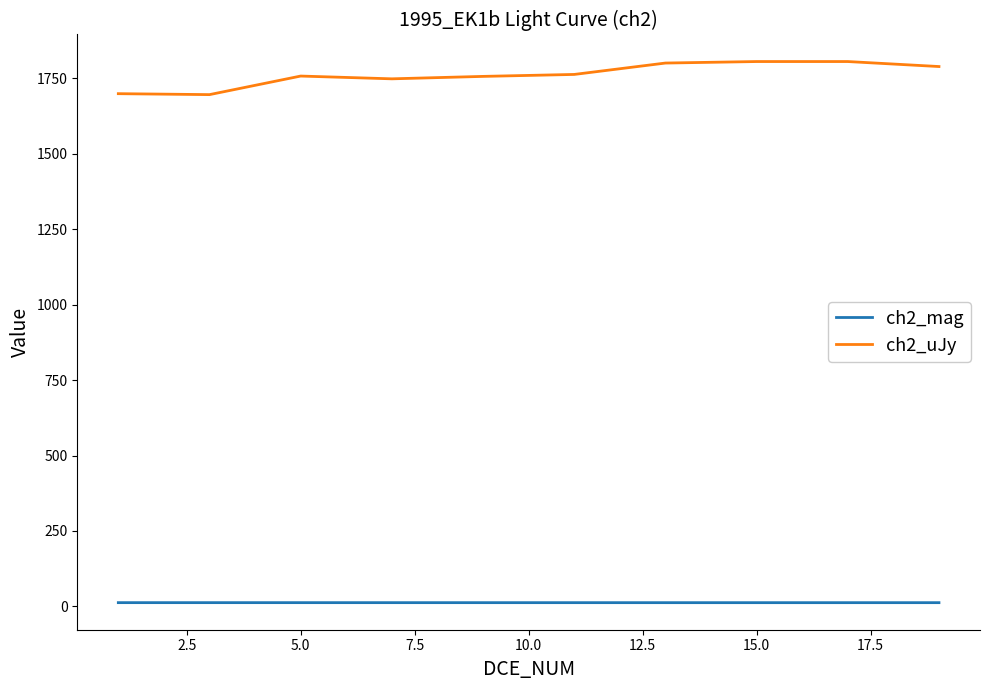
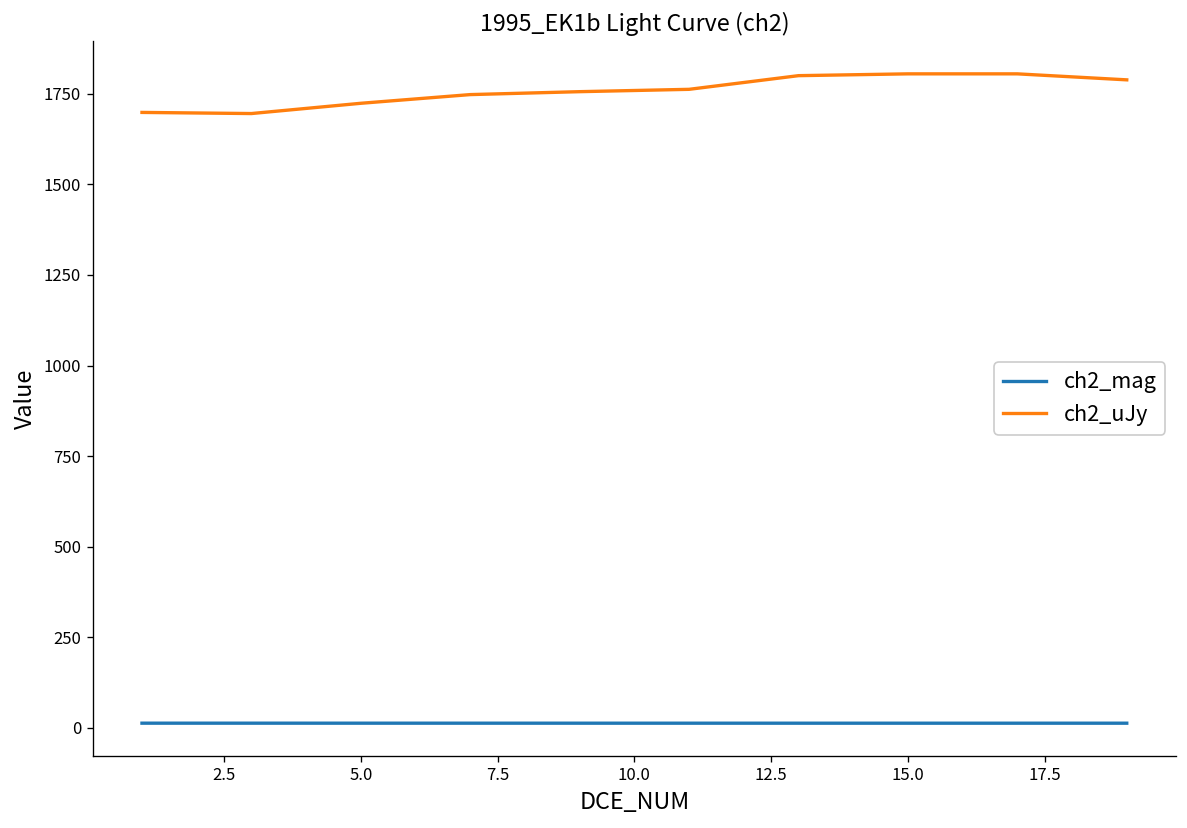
  {
    "ch2_mag": {
      "5.0": 10,
      "15.0": 10
    },
    "ch2_uJy": {
-     "5.0": 1760,
+     "5.0": 1720,
      "15.0": 1810
    }
  }
